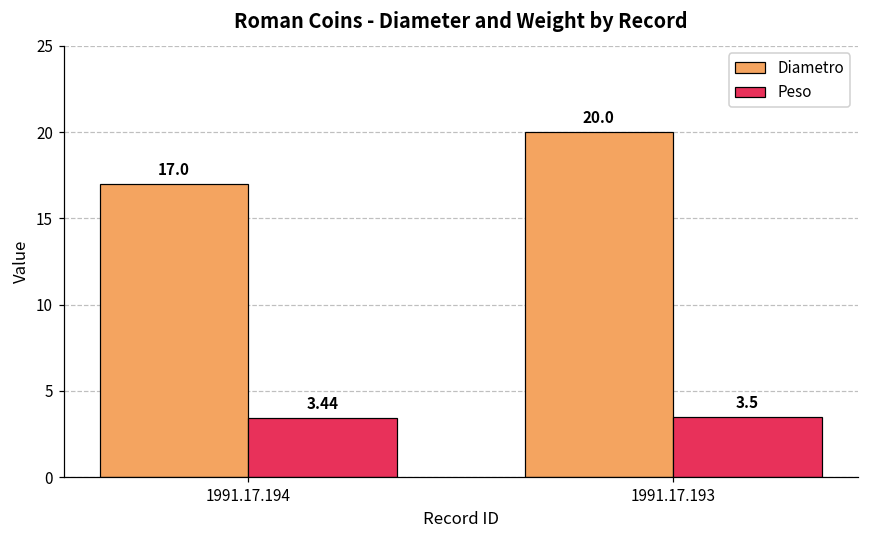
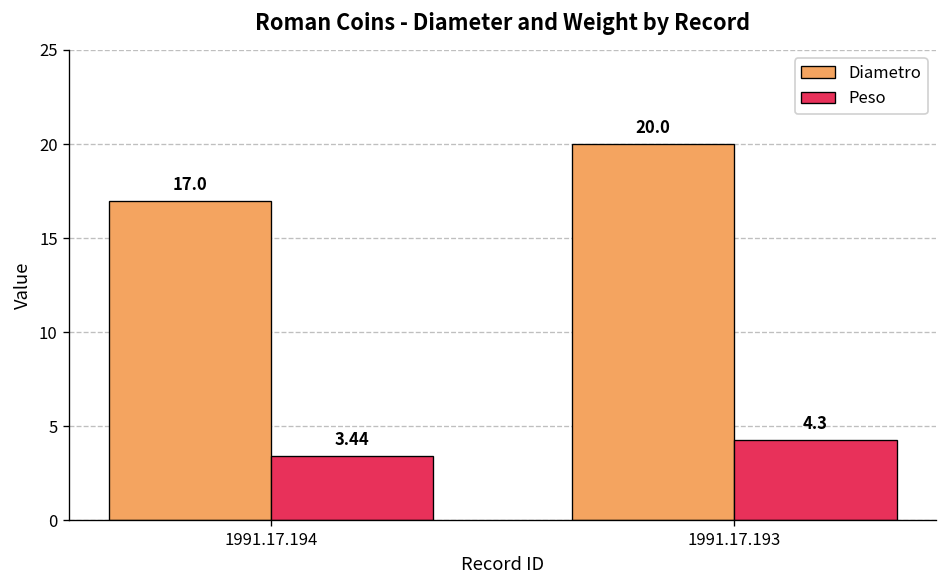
  {
    "Diametro": {
      "1991.17.194": 17.0,
      "1991.17.193": 20.0
    },
    "Peso": {
      "1991.17.194": 3.44,
-     "1991.17.193": 3.5
+     "1991.17.193": 4.3
    }
  }
